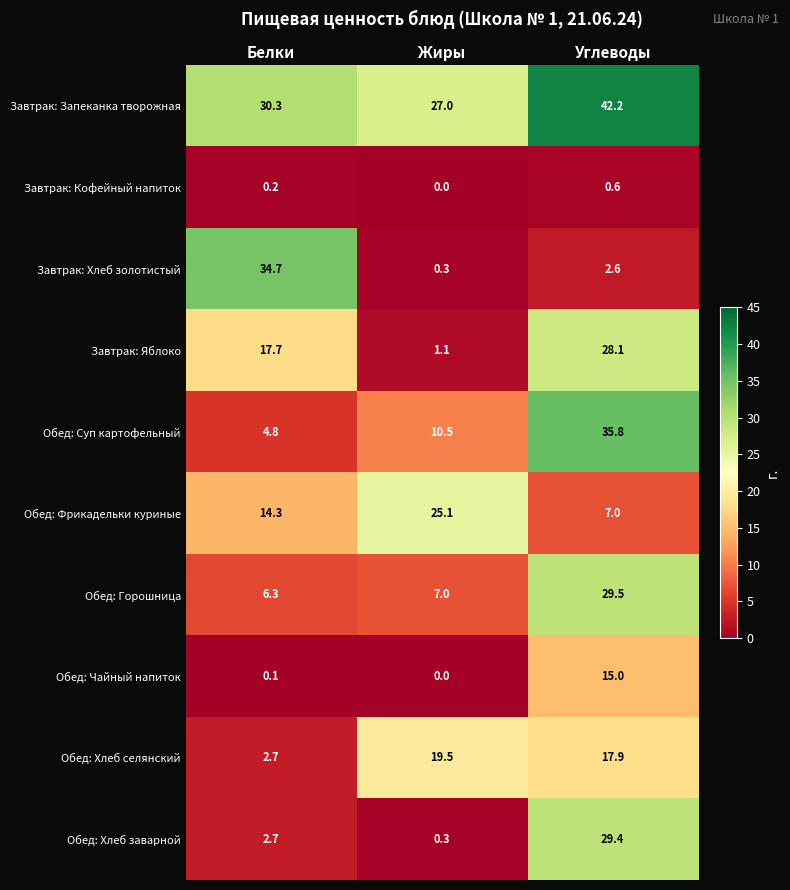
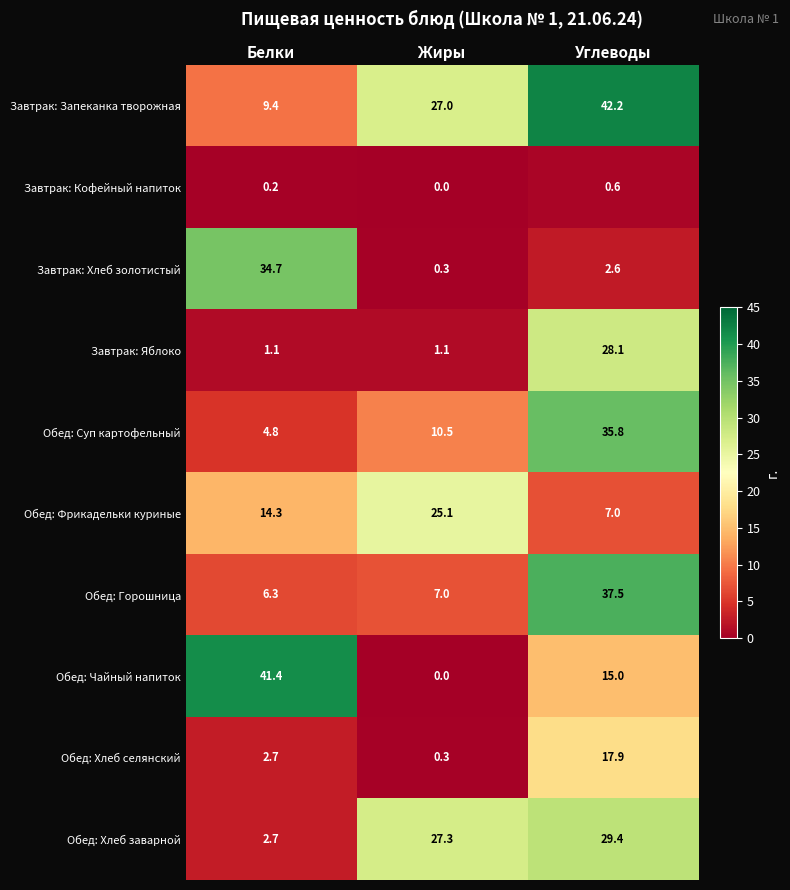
  {
    "Завтрак: Запеканка творожная": {
-     "Белки": 30.3,
+     "Белки": 9.4,
      "Жиры": 27.0,
      "Углеводы": 42.2
    },
    "Завтрак: Кофейный напиток": {
      "Белки": 0.2,
      "Жиры": 0.0,
      "Углеводы": 0.6
    },
    "Завтрак: Хлеб золотистый": {
      "Белки": 34.7,
      "Жиры": 0.3,
      "Углеводы": 2.6
    },
    "Завтрак: Яблоко": {
-     "Белки": 17.7,
+     "Белки": 1.1,
      "Жиры": 1.1,
      "Углеводы": 28.1
    },
    "Обед: Суп картофельный": {
      "Белки": 4.8,
      "Жиры": 10.5,
      "Углеводы": 35.8
    },
    "Обед: Фрикадельки куриные": {
      "Белки": 14.3,
      "Жиры": 25.1,
      "Углеводы": 7.0
    },
    "Обед: Горошница": {
      "Белки": 6.3,
      "Жиры": 7.0,
-     "Углеводы": 29.5
+     "Углеводы": 37.5
    },
    "Обед: Чайный напиток": {
-     "Белки": 0.1,
+     "Белки": 41.4,
      "Жиры": 0.0,
      "Углеводы": 15.0
    },
    "Обед: Хлеб селянский": {
      "Белки": 2.7,
-     "Жиры": 19.5,
+     "Жиры": 0.3,
      "Углеводы": 17.9
    },
    "Обед: Хлеб заварной": {
      "Белки": 2.7,
-     "Жиры": 0.3,
+     "Жиры": 27.3,
      "Углеводы": 29.4
    }
  }
